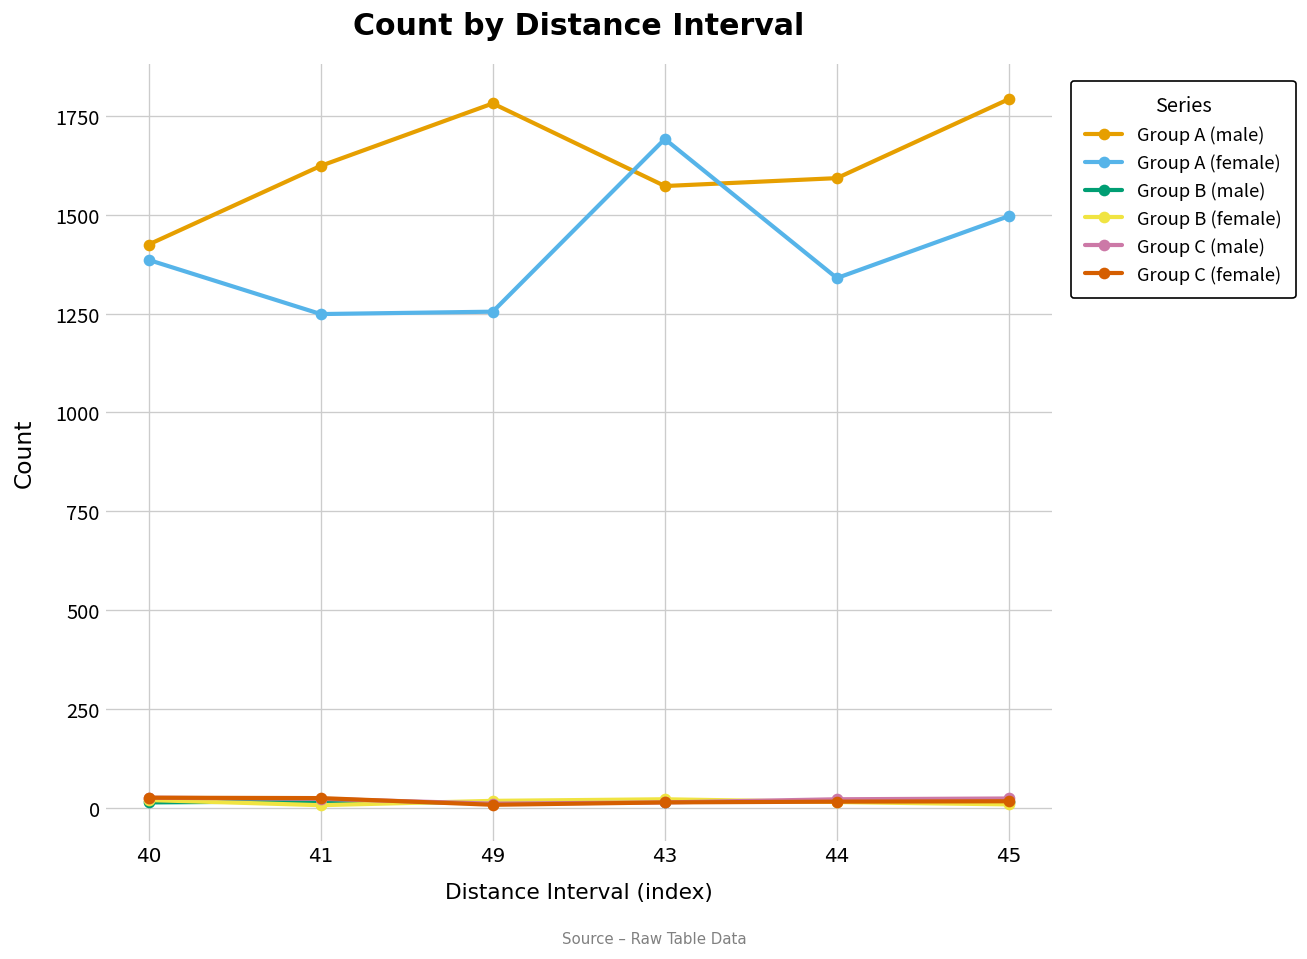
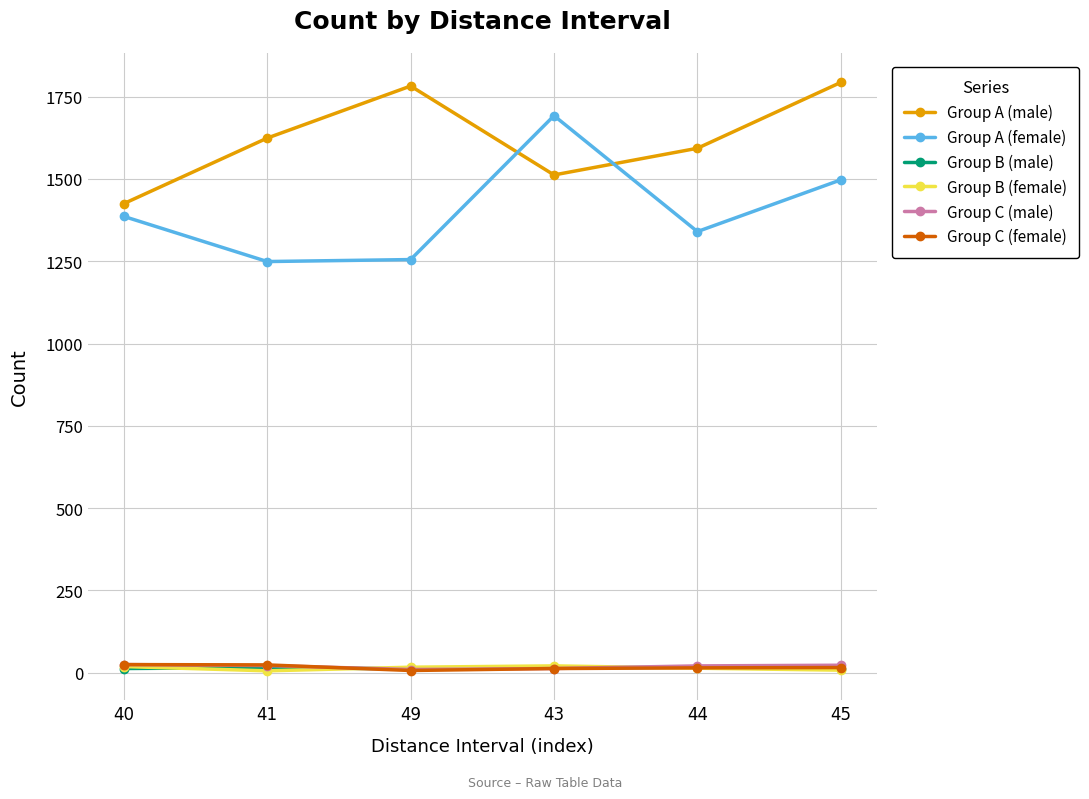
  {
    "Group A (male)": {
      "40": 1430,
      "41": 1620,
      "49": 1780,
-     "43": 1570,
+     "43": 1510,
      "44": 1590,
      "45": 1790
    },
    "Group A (female)": {
      "40": 1390,
      "41": 1250,
      "49": 1260,
      "43": 1690,
      "44": 1340,
      "45": 1500
    },
    "Group B (female)": {
      "41": 10
    }
  }
